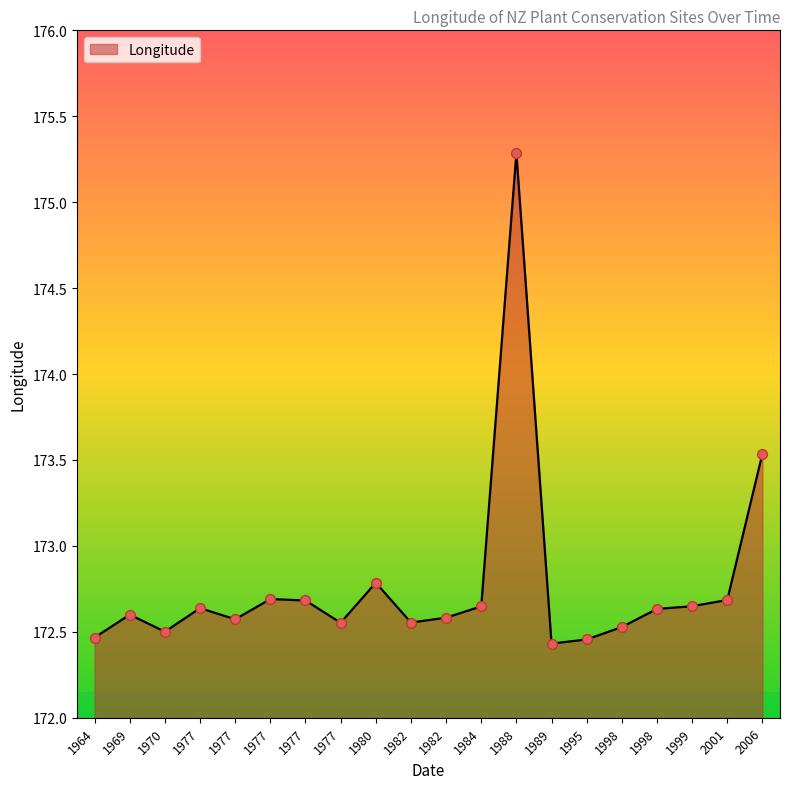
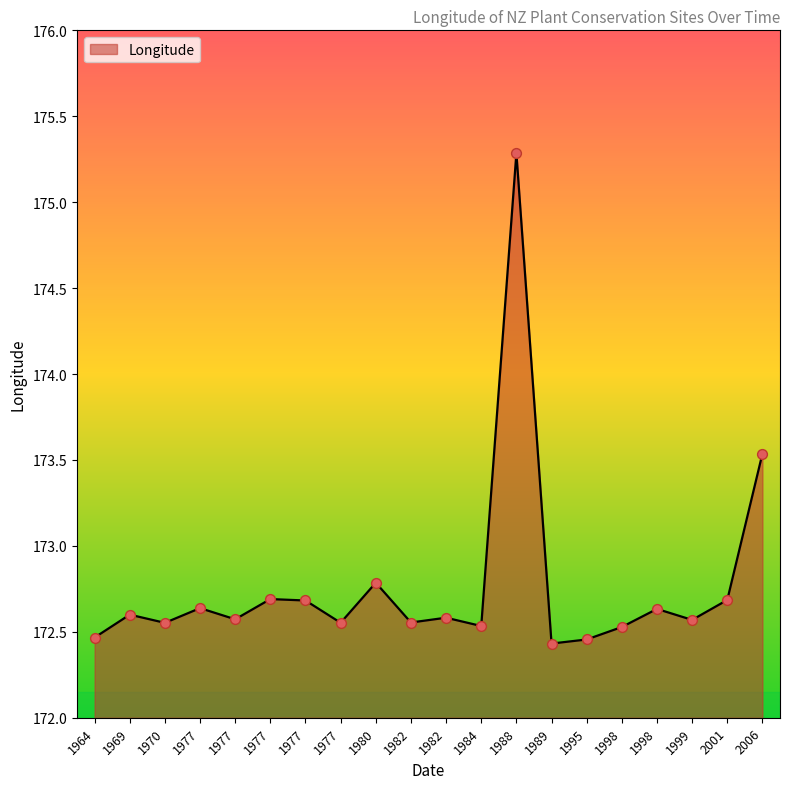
  {
    "1964": 172.47,
    "1969": 172.60,
-   "1970": 172.50,
+   "1970": 172.55,
    "1980": 172.79,
-   "1984": 172.65,
+   "1984": 172.53,
    "1988": 175.29,
    "1989": 172.43,
    "1995": 172.46,
-   "1999": 172.65,
+   "1999": 172.57,
    "2001": 172.69,
    "2006": 173.54
  }
